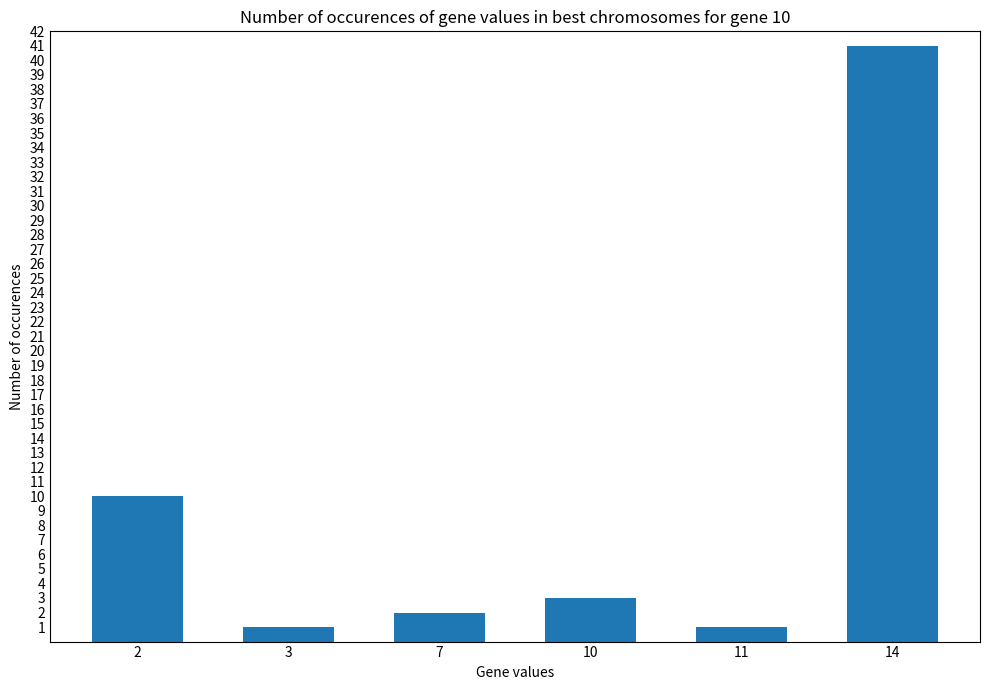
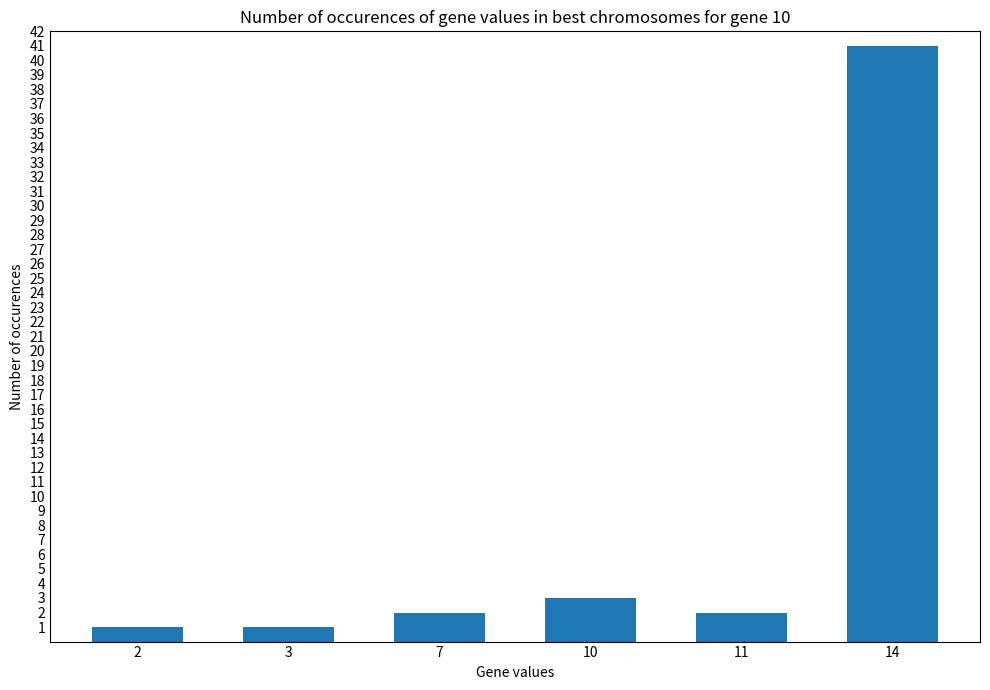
  {
-   "2": 10,
+   "2": 1,
    "3": 1,
    "7": 2,
    "10": 3,
-   "11": 1,
+   "11": 2,
    "14": 41
  }
